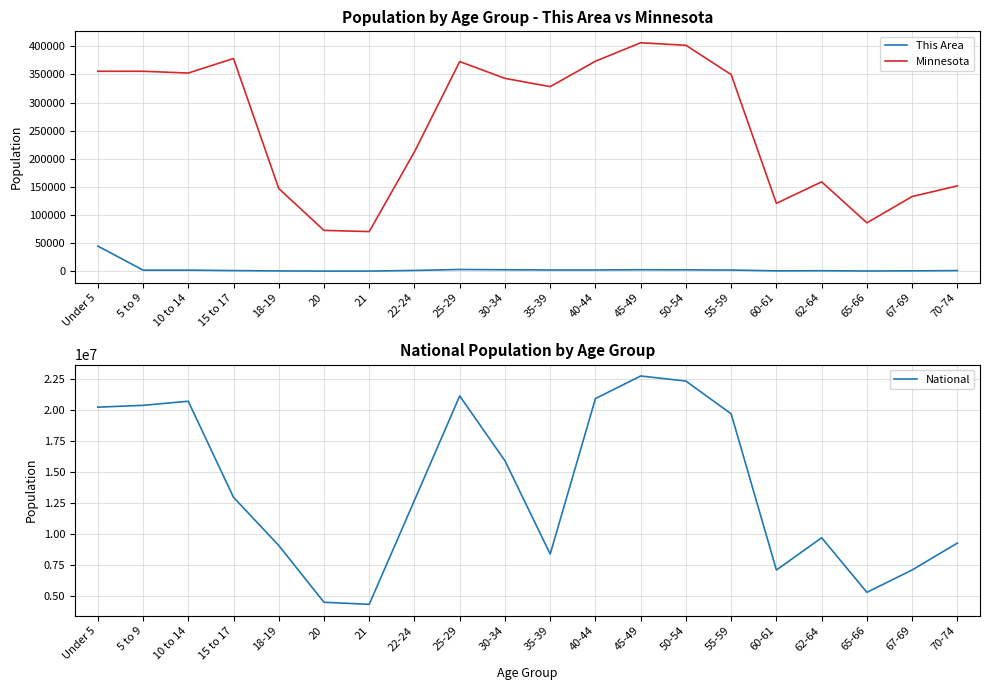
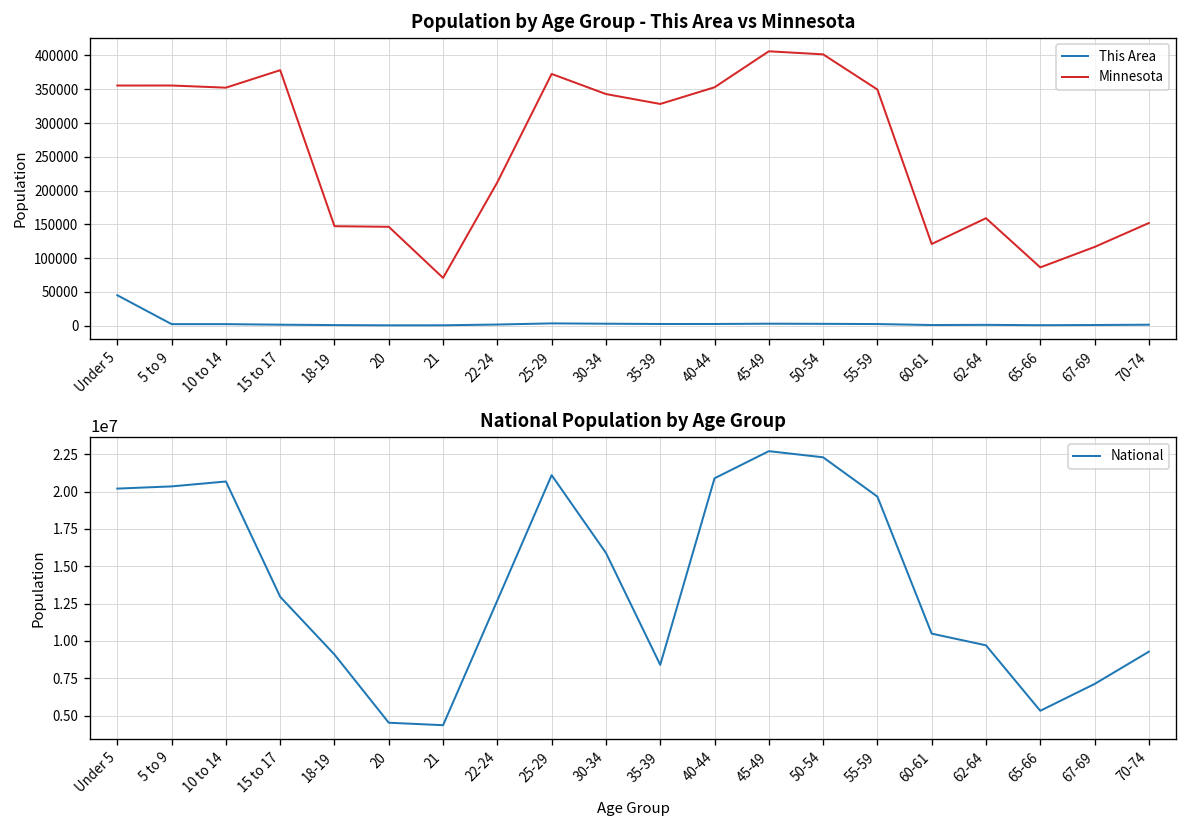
  {
    "Population by Age Group - This Area vs Minnesota": {
      "This Area": {
        "Under 5": 40000,
        "5 to 9": 0,
        "10 to 14": 0,
        "15 to 17": 0,
        "18-19": 0,
        "20": 0,
        "21": 0,
        "22-24": 0,
        "25-29": 0,
        "30-34": 0,
        "35-39": 0,
        "40-44": 0,
        "45-49": 0,
        "50-54": 0,
        "55-59": 0,
        "60-61": 0,
        "62-64": 0,
        "65-66": 0,
        "67-69": 0,
        "70-74": 0
      },
      "Minnesota": {
        "Under 5": 360000,
        "5 to 9": 360000,
        "10 to 14": 350000,
        "15 to 17": 380000,
        "18-19": 150000,
-       "20": 70000,
+       "20": 150000,
        "21": 70000,
        "22-24": 210000,
        "25-29": 370000,
        "30-34": 340000,
        "35-39": 330000,
-       "40-44": 370000,
+       "40-44": 350000,
        "45-49": 410000,
        "50-54": 400000,
        "55-59": 350000,
        "60-61": 120000,
        "62-64": 160000,
        "65-66": 90000,
-       "67-69": 130000,
+       "67-69": 120000,
        "70-74": 150000
      }
    },
    "National Population by Age Group": {
      "Under 5": 20200000,
      "5 to 9": 20300000,
      "10 to 14": 20700000,
      "15 to 17": 13000000,
      "18-19": 9100000,
      "20": 4500000,
      "21": 4400000,
      "22-24": 12700000,
      "25-29": 21100000,
      "30-34": 15900000,
      "35-39": 8400000,
      "40-44": 20900000,
      "45-49": 22700000,
      "50-54": 22300000,
      "55-59": 19700000,
-     "60-61": 7100000,
+     "60-61": 10500000,
      "62-64": 9700000,
      "65-66": 5300000,
      "67-69": 7100000,
      "70-74": 9300000
    }
  }
